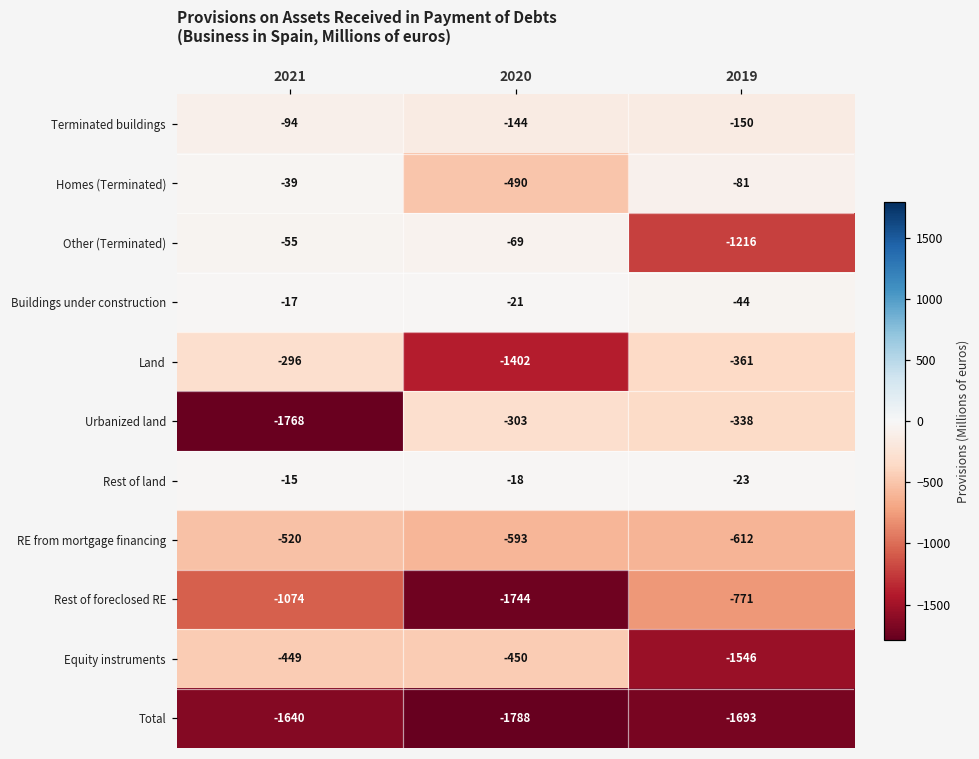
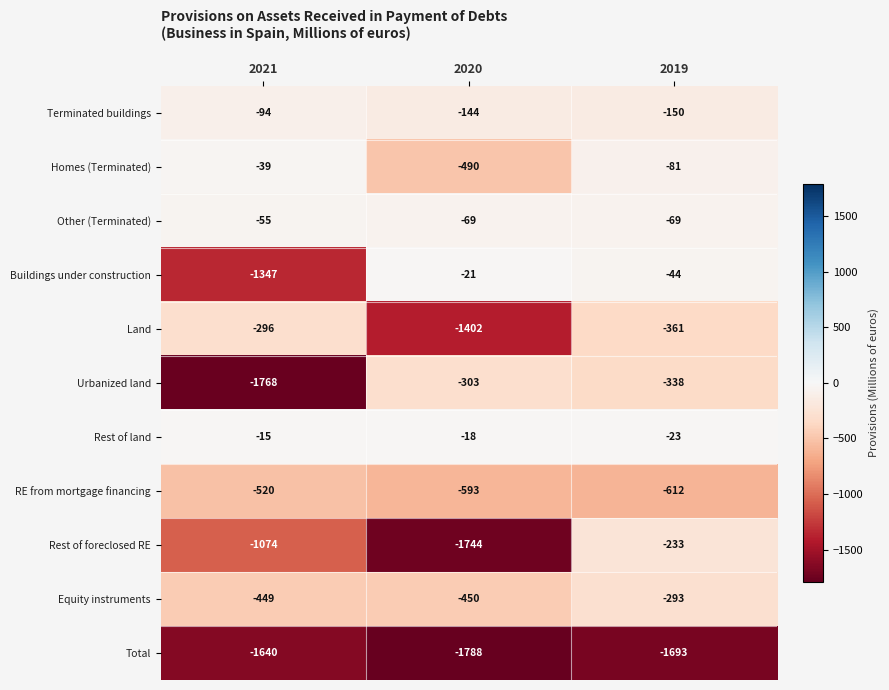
  {
    "Terminated buildings": {
      "2021": -94,
      "2020": -144,
      "2019": -150
    },
    "Homes (Terminated)": {
      "2021": -39,
      "2020": -490,
      "2019": -81
    },
    "Other (Terminated)": {
      "2021": -55,
      "2020": -69,
-     "2019": -1216
+     "2019": -69
    },
    "Buildings under construction": {
-     "2021": -17,
+     "2021": -1347,
      "2020": -21,
      "2019": -44
    },
    "Land": {
      "2021": -296,
      "2020": -1402,
      "2019": -361
    },
    "Urbanized land": {
      "2021": -1768,
      "2020": -303,
      "2019": -338
    },
    "Rest of land": {
      "2021": -15,
      "2020": -18,
      "2019": -23
    },
    "RE from mortgage financing": {
      "2021": -520,
      "2020": -593,
      "2019": -612
    },
    "Rest of foreclosed RE": {
      "2021": -1074,
      "2020": -1744,
-     "2019": -771
+     "2019": -233
    },
    "Equity instruments": {
      "2021": -449,
      "2020": -450,
-     "2019": -1546
+     "2019": -293
    },
    "Total": {
      "2021": -1640,
      "2020": -1788,
      "2019": -1693
    }
  }
